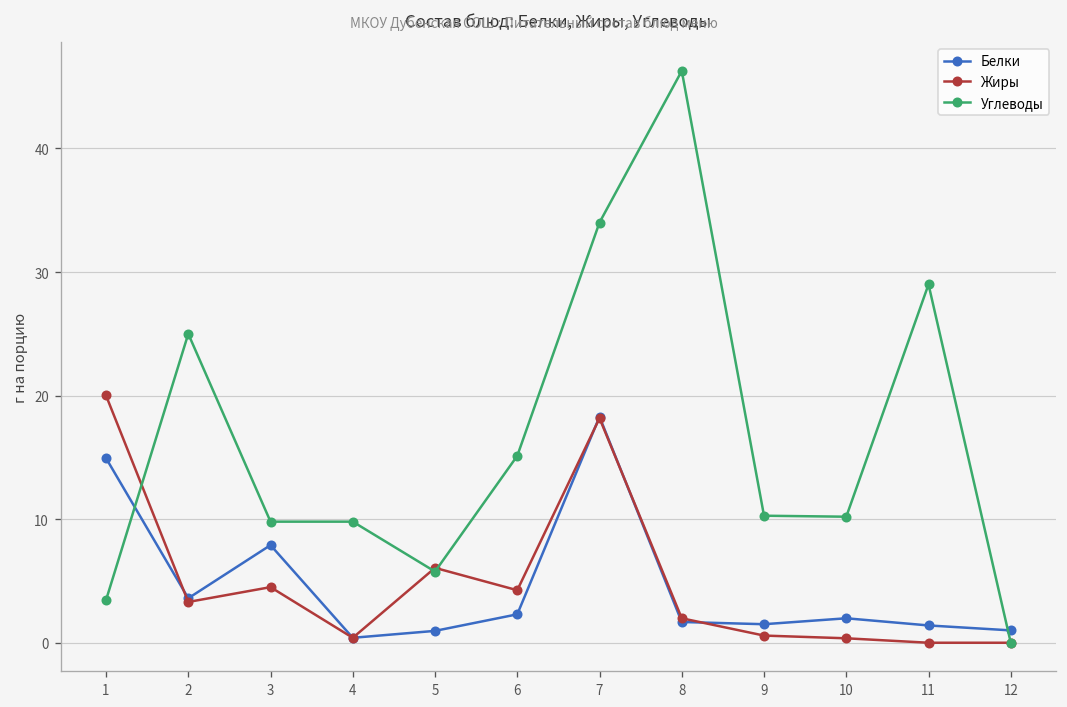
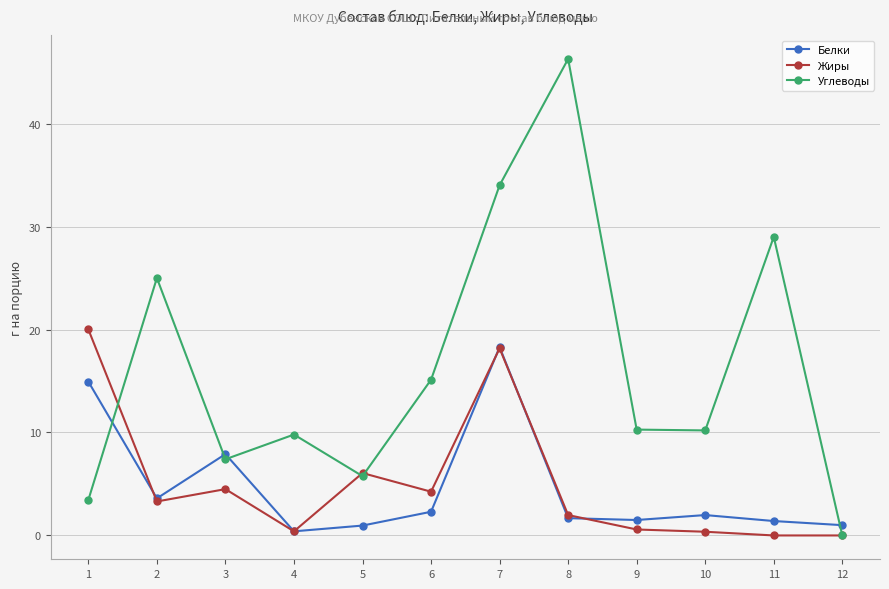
  {
    "Белки": {
      "1": 14.9,
      "2": 3.6,
      "3": 7.9,
      "5": 1.0,
      "6": 2.3,
      "8": 1.7,
      "9": 1.5,
      "10": 2.0,
      "11": 1.4,
      "12": 1.0
    },
    "Жиры": {
      "1": 20.0,
      "2": 3.3,
      "3": 4.5,
      "5": 6.1,
      "6": 4.3,
      "8": 2.0,
      "9": 0.6,
      "10": 0.4,
      "11": 0.0
    },
    "Углеводы": {
      "1": 3.5,
      "2": 25.0,
-     "3": 9.8,
+     "3": 7.4,
      "4": 9.8,
      "5": 5.8,
      "6": 15.1,
      "7": 34.0,
      "8": 46.3,
      "9": 10.3,
      "10": 10.2,
      "11": 29.0
    }
  }
